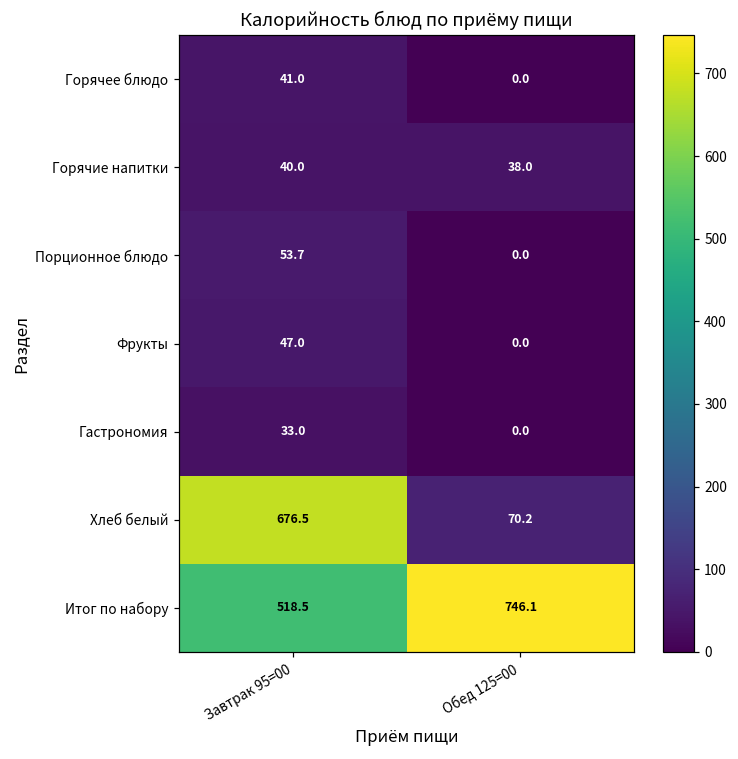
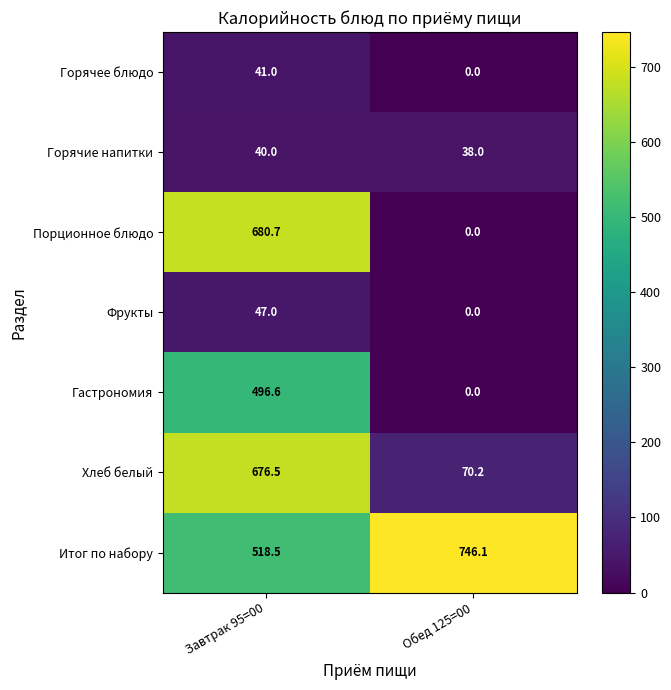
  {
    "Горячее блюдо": {
      "Завтрак 95=00": 41.0,
      "Обед 125=00": 0.0
    },
    "Горячие напитки": {
      "Завтрак 95=00": 40.0,
      "Обед 125=00": 38.0
    },
    "Порционное блюдо": {
-     "Завтрак 95=00": 53.7,
+     "Завтрак 95=00": 680.7,
      "Обед 125=00": 0.0
    },
    "Фрукты": {
      "Завтрак 95=00": 47.0,
      "Обед 125=00": 0.0
    },
    "Гастрономия": {
-     "Завтрак 95=00": 33.0,
+     "Завтрак 95=00": 496.6,
      "Обед 125=00": 0.0
    },
    "Хлеб белый": {
      "Завтрак 95=00": 676.5,
      "Обед 125=00": 70.2
    },
    "Итог по набору": {
      "Завтрак 95=00": 518.5,
      "Обед 125=00": 746.1
    }
  }
